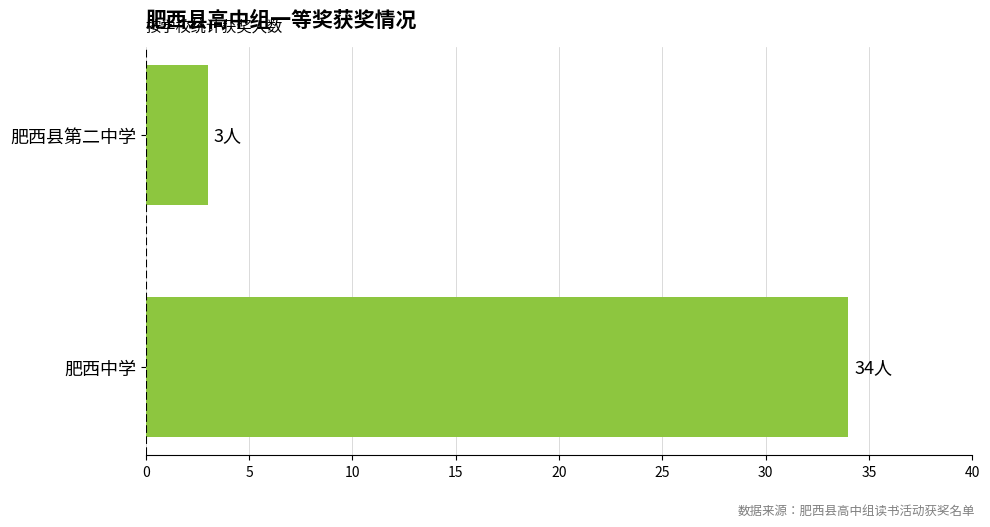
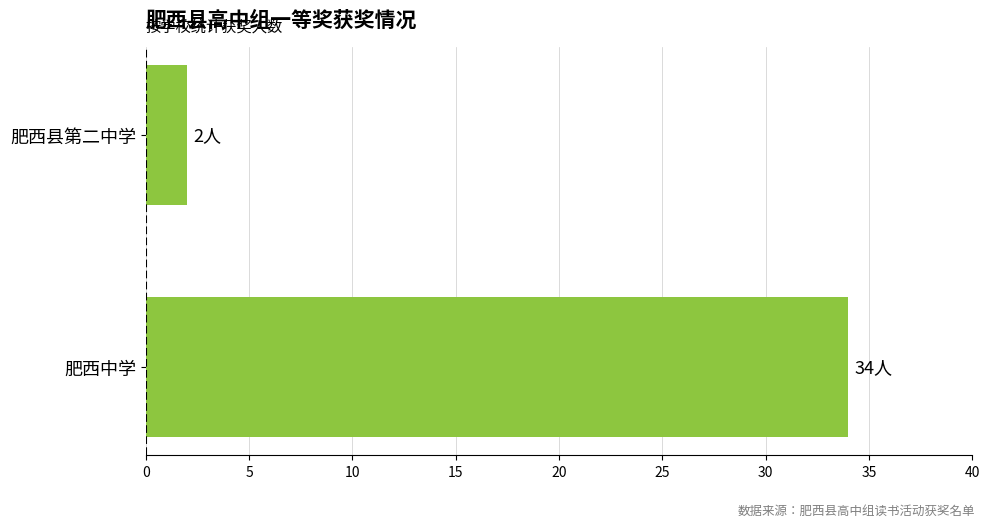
  {
-   "肥西县第二中学": "3人",
+   "肥西县第二中学": "2人",
    "肥西中学": "34人"
  }
